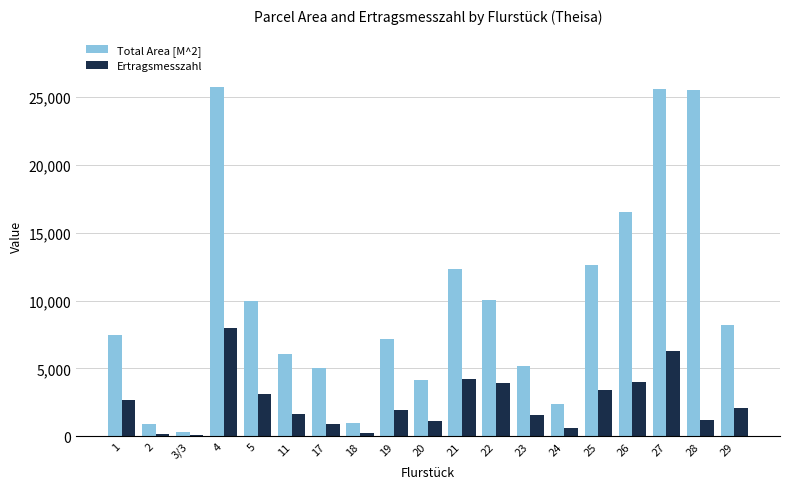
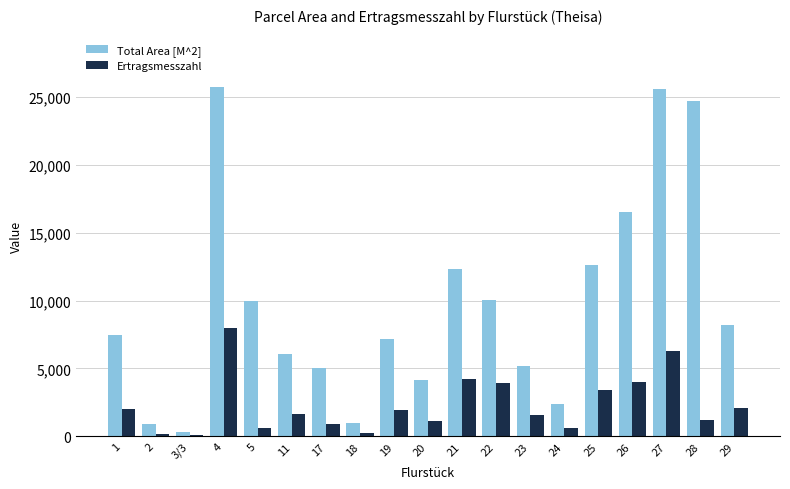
  {
    "Total Area [M^2]": {
      "1": "7,500",
      "2": "900",
      "3/3": "300",
      "4": "25,700",
      "5": "10,000",
      "11": "6,000",
      "17": "5,000",
      "18": "1,000",
      "19": "7,200",
      "20": "4,100",
      "21": "12,300",
      "22": "10,000",
      "23": "5,200",
      "24": "2,300",
      "25": "12,600",
      "26": "16,500",
      "27": "25,600",
-     "28": "25,500",
+     "28": "24,700",
      "29": "8,200"
    },
    "Ertragsmesszahl": {
-     "1": "2,700",
+     "1": "2,000",
      "2": "200",
      "4": "8,000",
-     "5": "3,100",
+     "5": "600",
      "11": "1,600",
      "17": "900",
      "18": "300",
      "19": "2,000",
      "20": "1,100",
      "21": "4,200",
      "22": "3,900",
      "23": "1,500",
      "24": "600",
      "25": "3,400",
      "26": "4,000",
      "27": "6,300",
      "28": "1,200",
      "29": "2,100"
    }
  }
